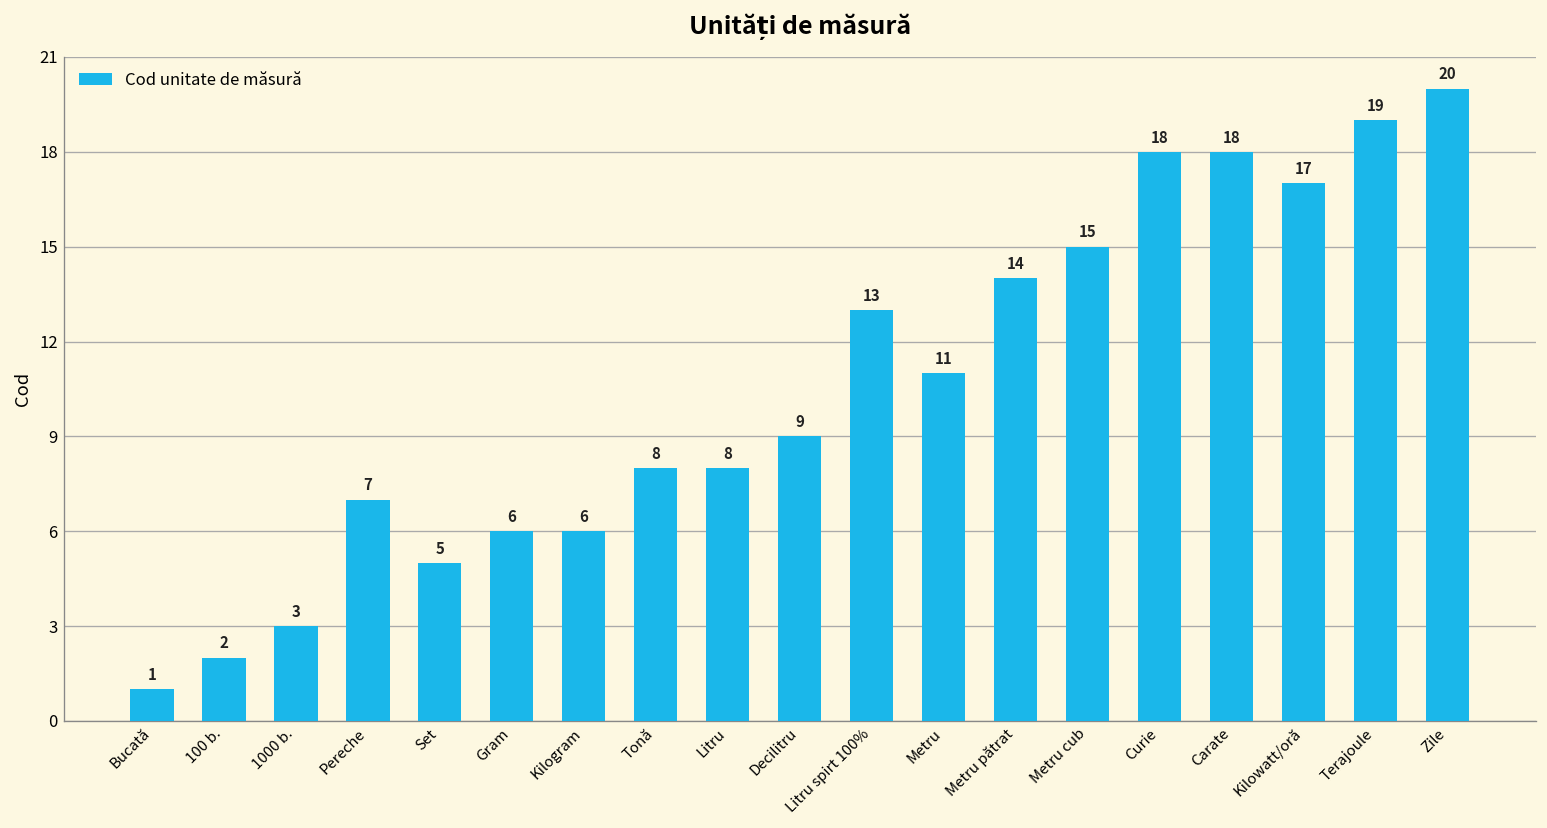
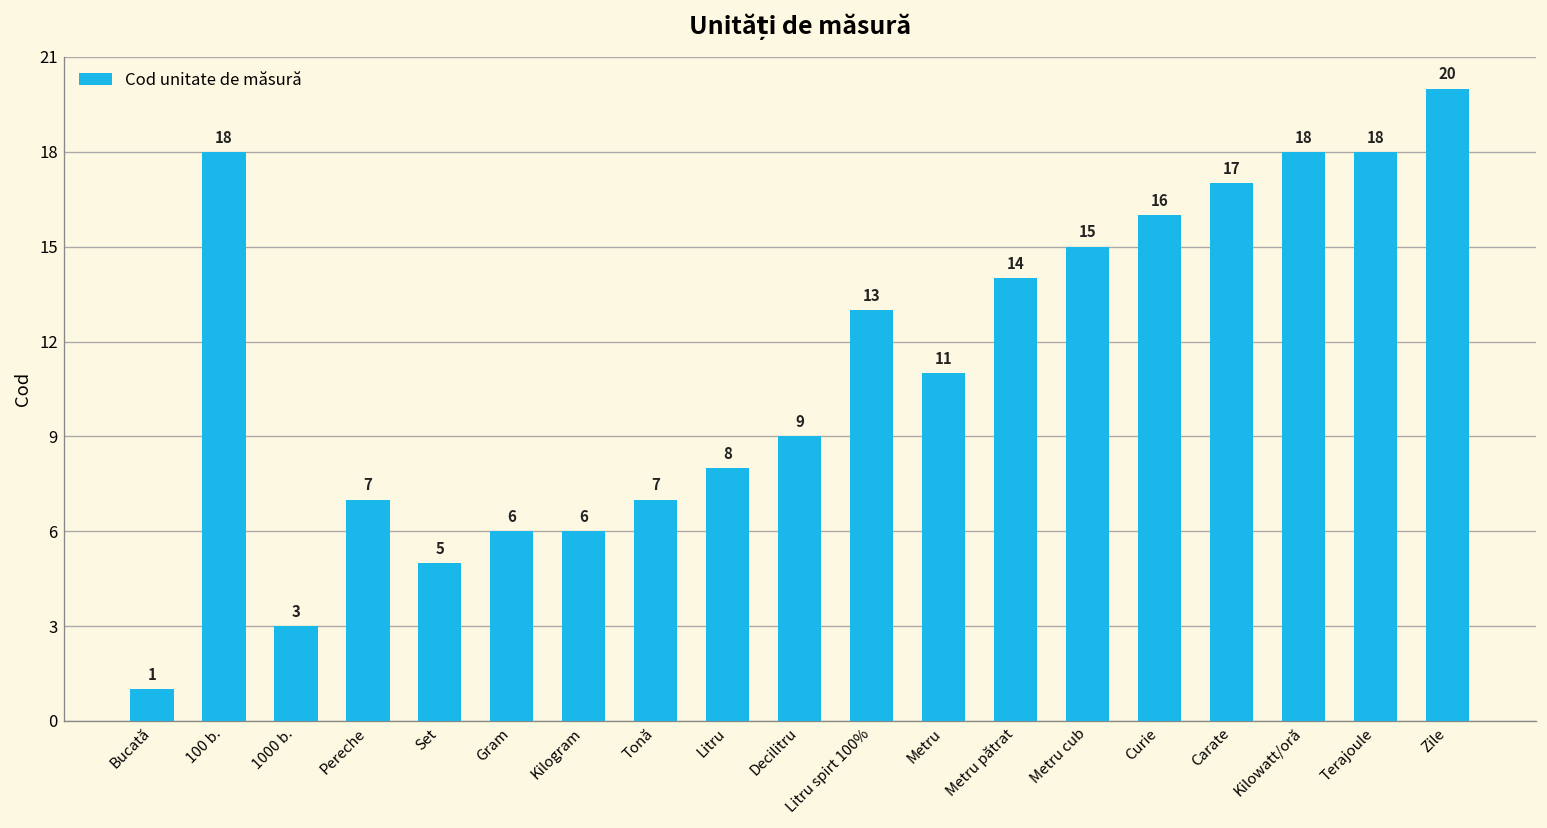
  {
    "Bucată": 1,
-   "100 b.": 2,
+   "100 b.": 18,
    "1000 b.": 3,
    "Pereche": 7,
    "Set": 5,
    "Gram": 6,
    "Kilogram": 6,
-   "Tonă": 8,
+   "Tonă": 7,
    "Litru": 8,
    "Decilitru": 9,
    "Litru spirt 100%": 13,
    "Metru": 11,
    "Metru pătrat": 14,
    "Metru cub": 15,
-   "Curie": 18,
-   "Carate": 18,
-   "Kilowatt/oră": 17,
-   "Terajoule": 19,
+   "Curie": 16,
+   "Carate": 17,
+   "Kilowatt/oră": 18,
+   "Terajoule": 18,
    "Zile": 20
  }
